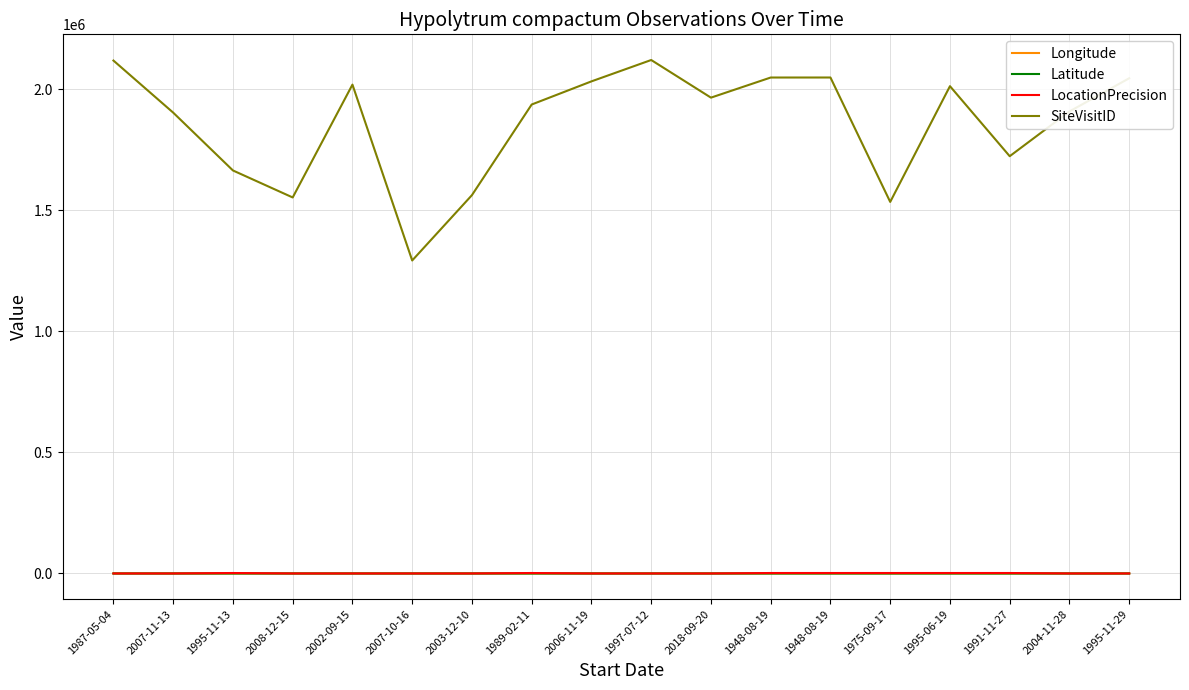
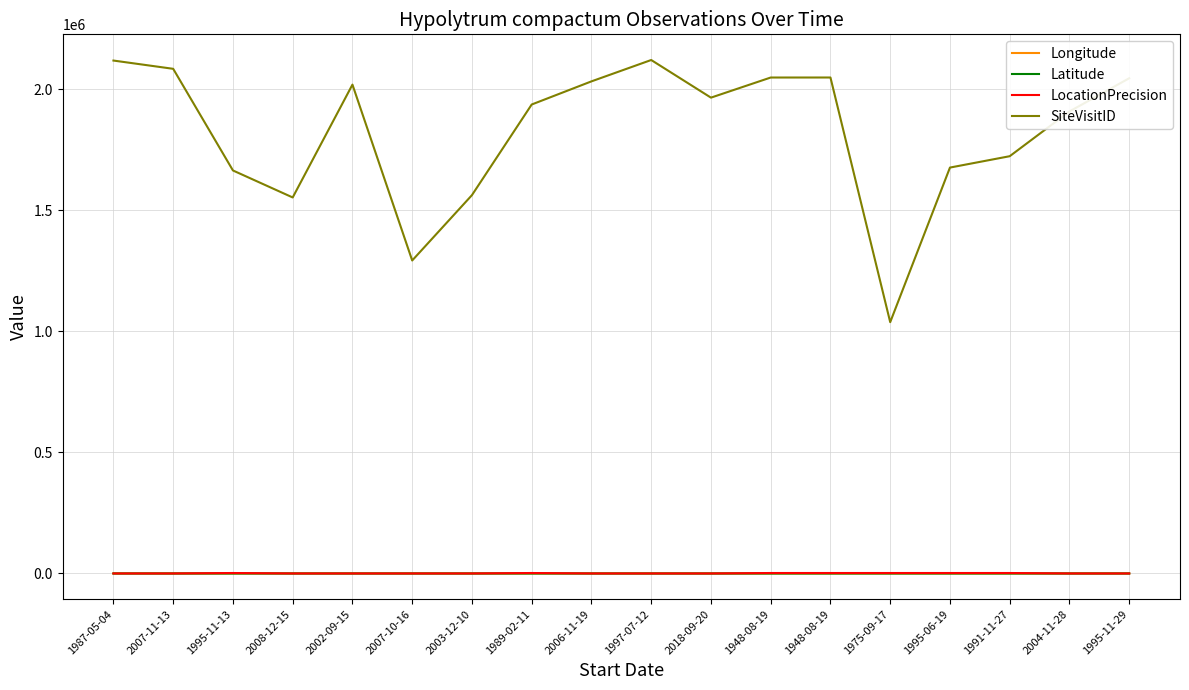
  {
    "SiteVisitID": {
      "1987-05-04": 2120000,
-     "2007-11-13": 1900000,
+     "2007-11-13": 2090000,
      "1995-11-13": 1670000,
      "2008-12-15": 1550000,
      "2002-09-15": 2020000,
      "2007-10-16": 1290000,
      "2003-12-10": 1560000,
      "1989-02-11": 1940000,
      "2006-11-19": 2030000,
      "1997-07-12": 2120000,
      "2018-09-20": 1970000,
-     "1975-09-17": 1540000,
-     "1995-06-19": 2010000,
+     "1975-09-17": 1040000,
+     "1995-06-19": 1680000,
      "1991-11-27": 1720000
    }
  }
